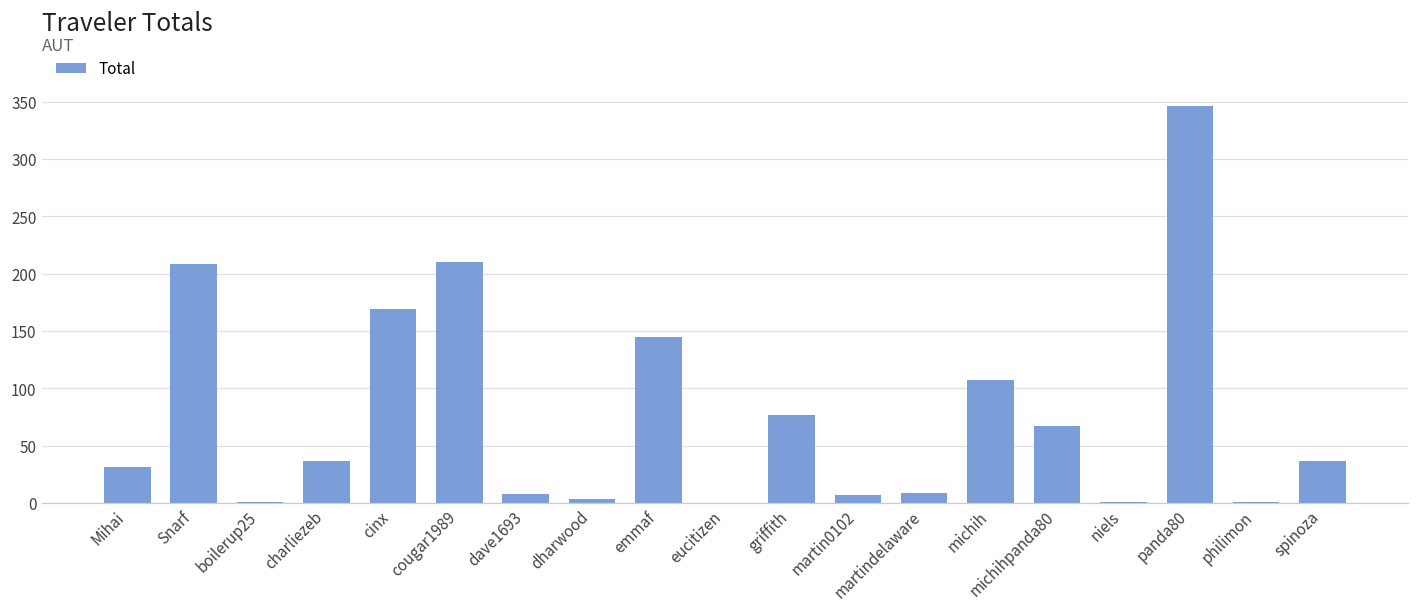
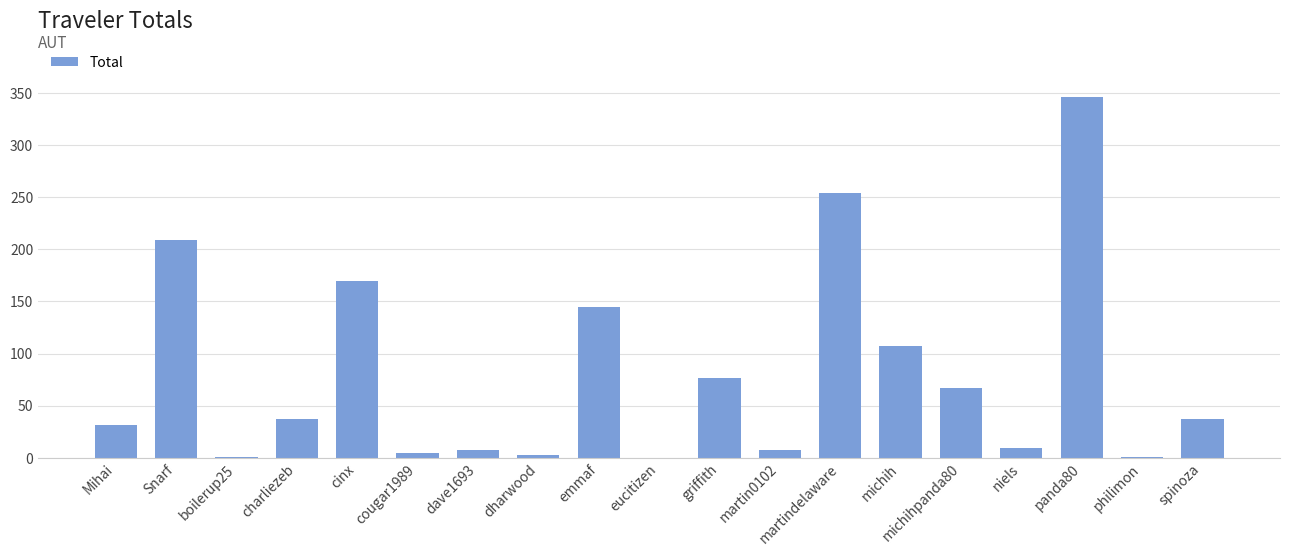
  {
    "Mihai": 31,
    "Snarf": 209,
    "charliezeb": 37,
    "cinx": 170,
-   "cougar1989": 210,
+   "cougar1989": 5,
    "dave1693": 8,
    "dharwood": 3,
    "emmaf": 145,
    "griffith": 76,
    "martin0102": 7,
-   "martindelaware": 8,
+   "martindelaware": 254,
    "michih": 107,
    "michihpanda80": 67,
-   "niels": 0,
+   "niels": 10,
    "panda80": 346,
    "spinoza": 37
  }
